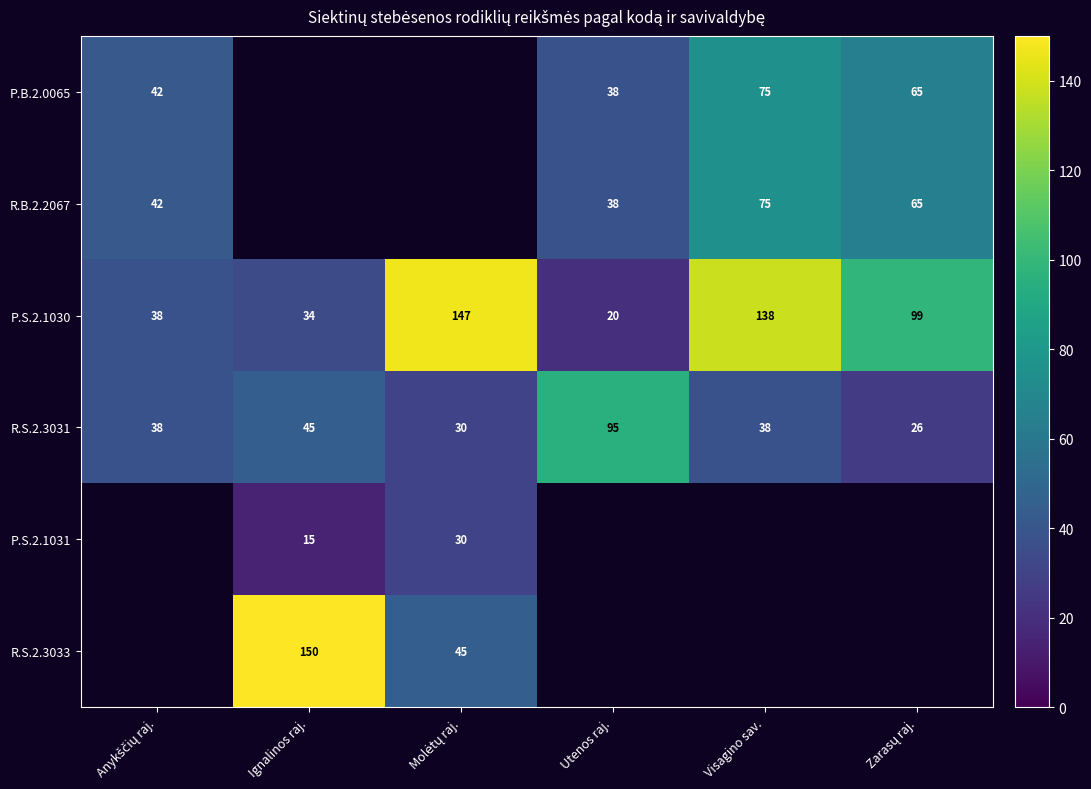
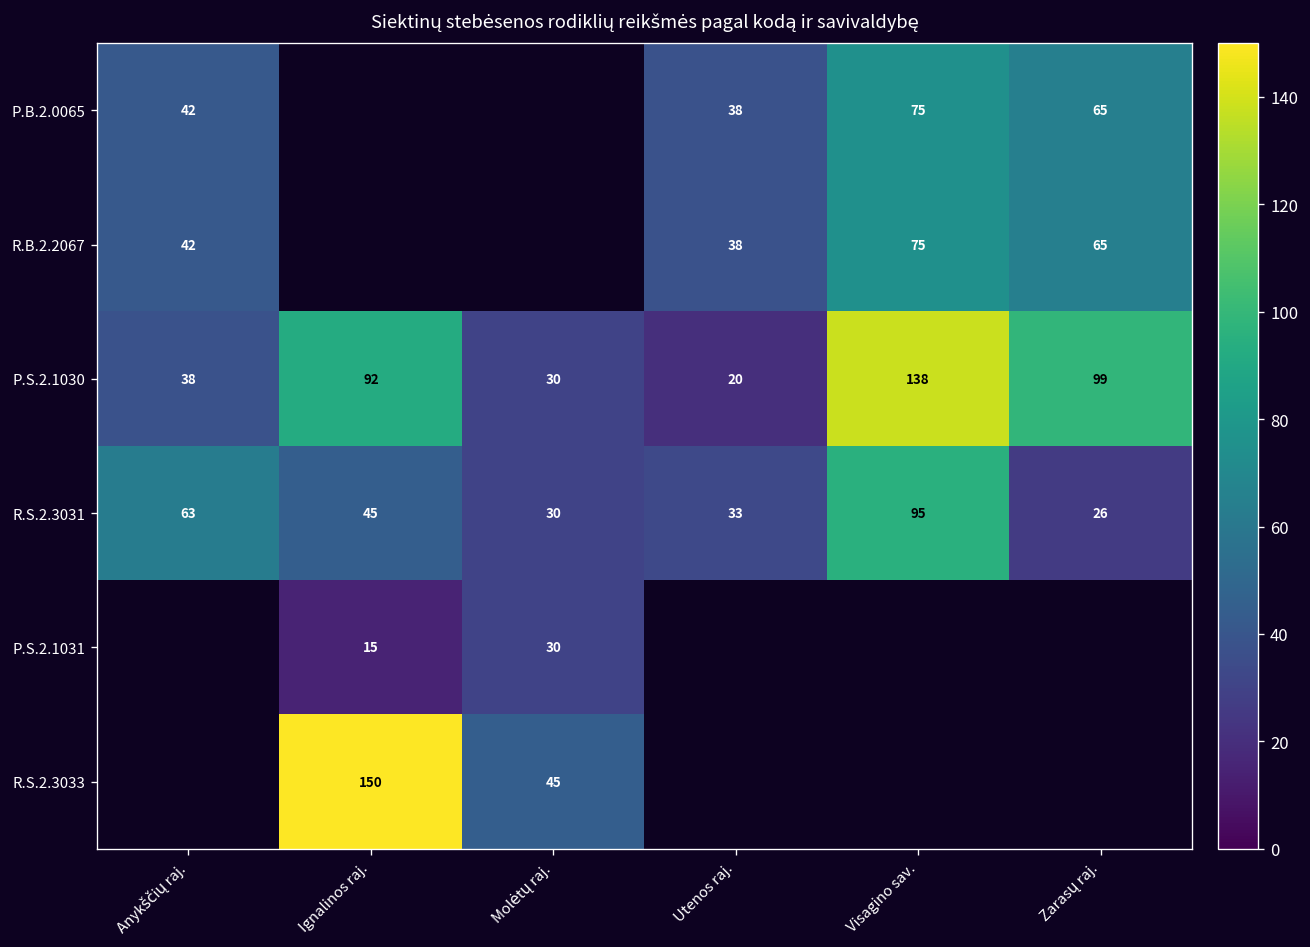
  {
    "P.B.2.0065": {
      "Anykščių raj.": 42,
      "Utenos raj.": 38,
      "Visagino sav.": 75,
      "Zarasų raj.": 65
    },
    "R.B.2.2067": {
      "Anykščių raj.": 42,
      "Utenos raj.": 38,
      "Visagino sav.": 75,
      "Zarasų raj.": 65
    },
    "P.S.2.1030": {
      "Anykščių raj.": 38,
-     "Ignalinos raj.": 34,
-     "Molėtų raj.": 147,
+     "Ignalinos raj.": 92,
+     "Molėtų raj.": 30,
      "Utenos raj.": 20,
      "Visagino sav.": 138,
      "Zarasų raj.": 99
    },
    "R.S.2.3031": {
-     "Anykščių raj.": 38,
+     "Anykščių raj.": 63,
      "Ignalinos raj.": 45,
      "Molėtų raj.": 30,
-     "Utenos raj.": 95,
-     "Visagino sav.": 38,
+     "Utenos raj.": 33,
+     "Visagino sav.": 95,
      "Zarasų raj.": 26
    },
    "P.S.2.1031": {
      "Ignalinos raj.": 15,
      "Molėtų raj.": 30
    },
    "R.S.2.3033": {
      "Ignalinos raj.": 150,
      "Molėtų raj.": 45
    }
  }
